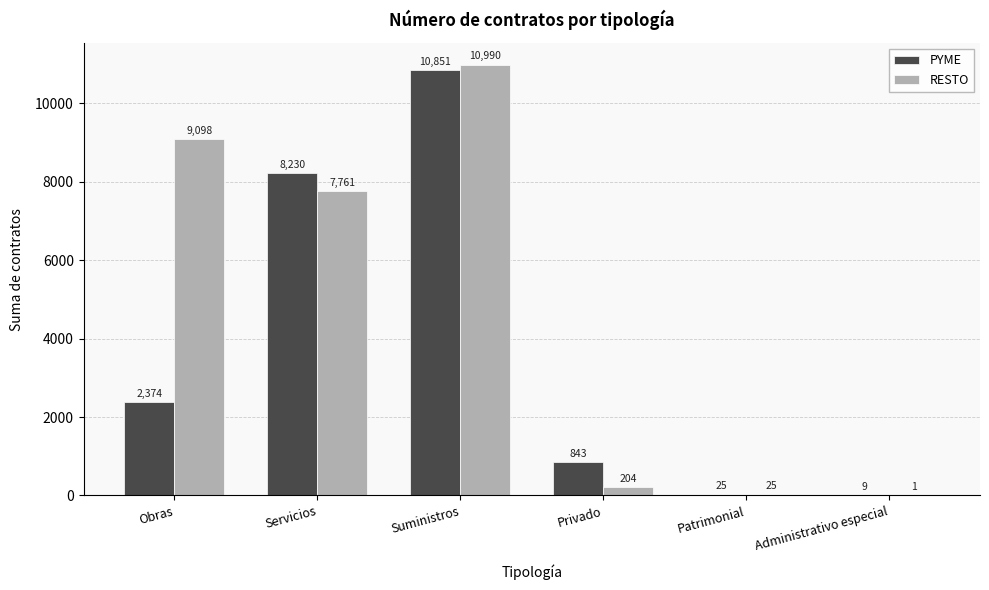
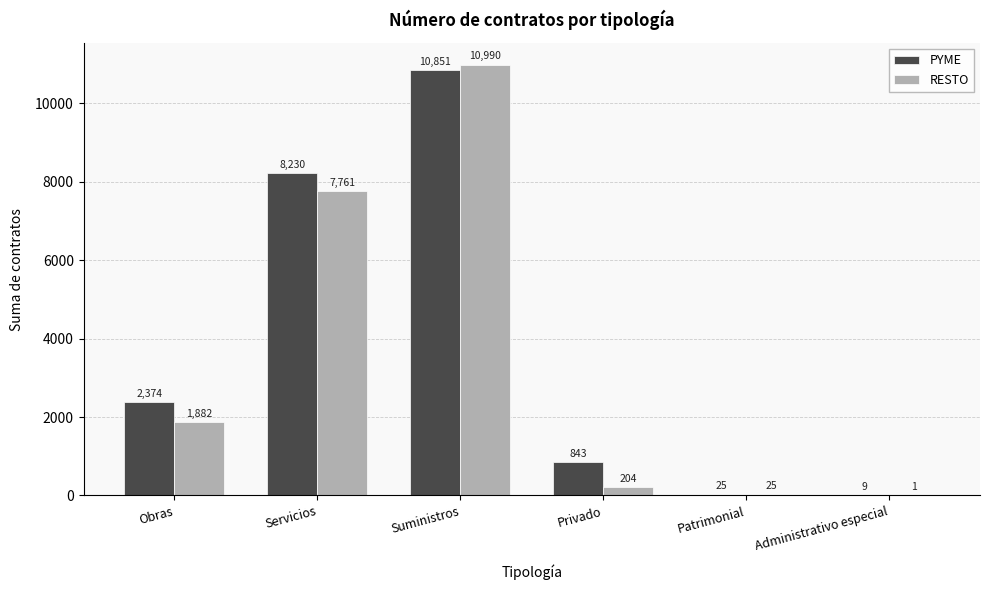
  {
    "PYME": {
      "Obras": "2,374",
      "Servicios": "8,230",
      "Suministros": "10,851",
      "Privado": "843",
      "Patrimonial": "25",
      "Administrativo especial": "9"
    },
    "RESTO": {
-     "Obras": "9,098",
+     "Obras": "1,882",
      "Servicios": "7,761",
      "Suministros": "10,990",
      "Privado": "204",
      "Patrimonial": "25",
      "Administrativo especial": "1"
    }
  }
